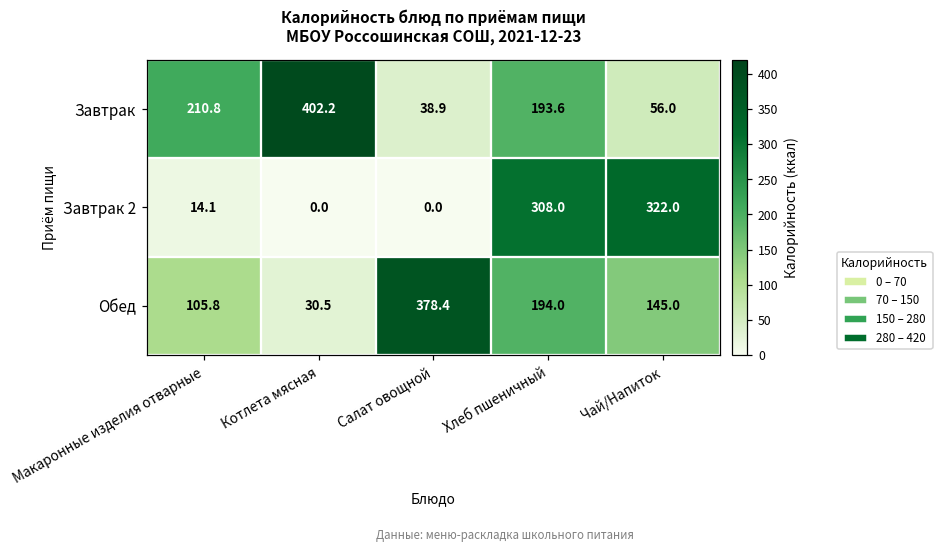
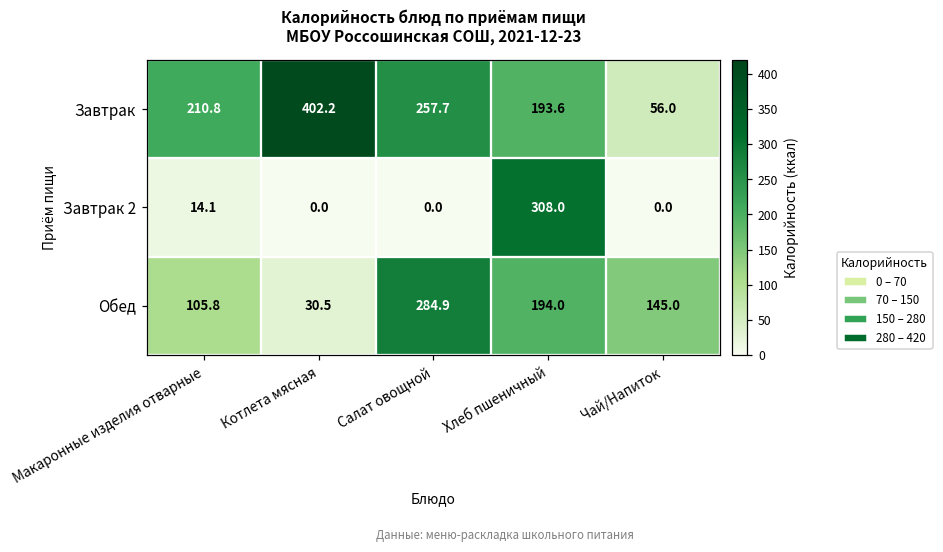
  {
    "Завтрак": {
      "Макаронные изделия отварные": 210.8,
      "Котлета мясная": 402.2,
-     "Салат овощной": 38.9,
+     "Салат овощной": 257.7,
      "Хлеб пшеничный": 193.6,
      "Чай/Напиток": 56.0
    },
    "Завтрак 2": {
      "Макаронные изделия отварные": 14.1,
      "Котлета мясная": 0.0,
      "Салат овощной": 0.0,
      "Хлеб пшеничный": 308.0,
-     "Чай/Напиток": 322.0
+     "Чай/Напиток": 0.0
    },
    "Обед": {
      "Макаронные изделия отварные": 105.8,
      "Котлета мясная": 30.5,
-     "Салат овощной": 378.4,
+     "Салат овощной": 284.9,
      "Хлеб пшеничный": 194.0,
      "Чай/Напиток": 145.0
    }
  }
